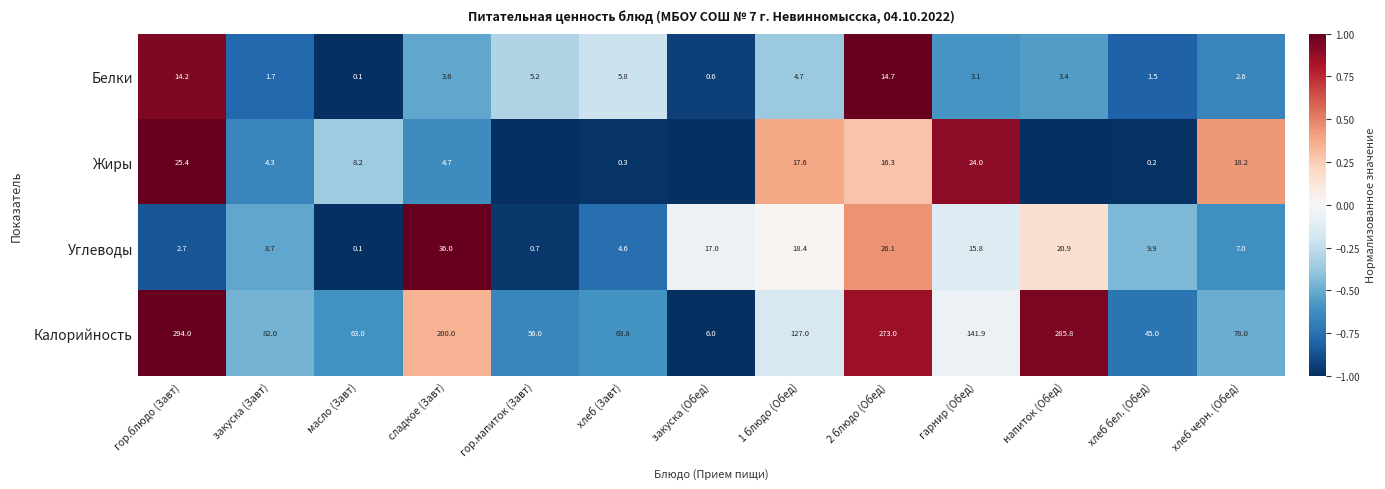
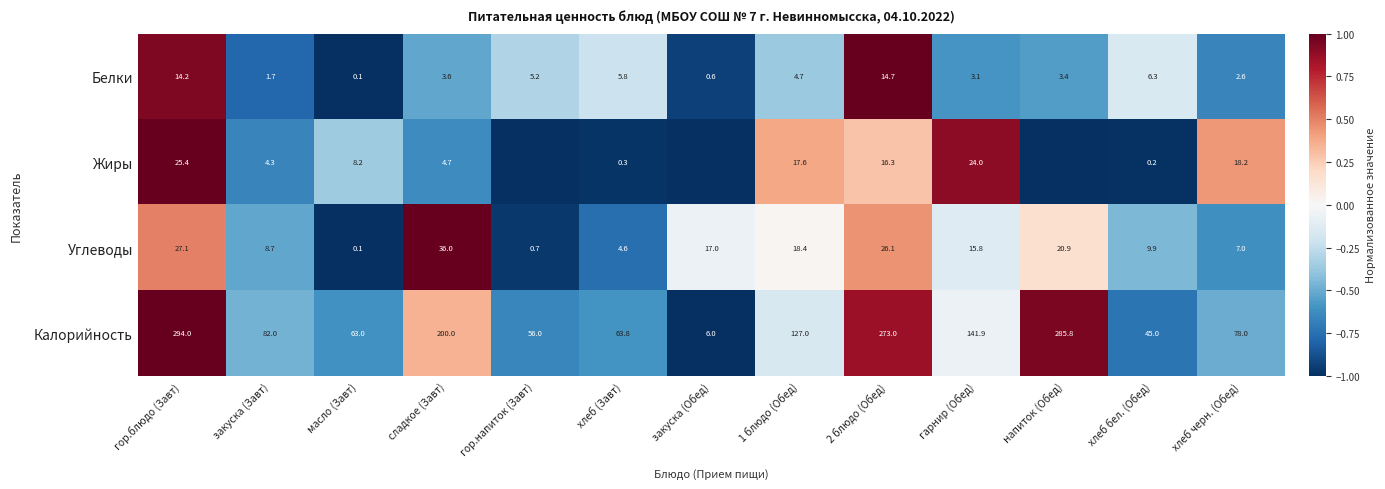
  {
    "Белки": {
      "гор.блюдо (Завт)": 14.2,
      "закуска (Завт)": 1.7,
      "масло (Завт)": 0.1,
      "сладкое (Завт)": 3.6,
      "гор.напиток (Завт)": 5.2,
      "хлеб (Завт)": 5.8,
      "закуска (Обед)": 0.6,
      "1 блюдо (Обед)": 4.7,
      "2 блюдо (Обед)": 14.7,
      "гарнир (Обед)": 3.1,
      "напиток (Обед)": 3.4,
-     "хлеб бел. (Обед)": 1.5,
+     "хлеб бел. (Обед)": 6.3,
      "хлеб черн. (Обед)": 2.6
    },
    "Жиры": {
      "гор.блюдо (Завт)": 25.4,
      "закуска (Завт)": 4.3,
      "масло (Завт)": 8.2,
      "сладкое (Завт)": 4.7,
      "хлеб (Завт)": 0.3,
      "1 блюдо (Обед)": 17.6,
      "2 блюдо (Обед)": 16.3,
      "гарнир (Обед)": 24.0,
      "хлеб бел. (Обед)": 0.2,
      "хлеб черн. (Обед)": 18.2
    },
    "Углеводы": {
-     "гор.блюдо (Завт)": 2.7,
+     "гор.блюдо (Завт)": 27.1,
      "закуска (Завт)": 8.7,
      "масло (Завт)": 0.1,
      "сладкое (Завт)": 36.0,
      "гор.напиток (Завт)": 0.7,
      "хлеб (Завт)": 4.6,
      "закуска (Обед)": 17.0,
      "1 блюдо (Обед)": 18.4,
      "2 блюдо (Обед)": 26.1,
      "гарнир (Обед)": 15.8,
      "напиток (Обед)": 20.9,
      "хлеб бел. (Обед)": 9.9,
      "хлеб черн. (Обед)": 7.0
    },
    "Калорийность": {
      "гор.блюдо (Завт)": 294.0,
      "закуска (Завт)": 82.0,
      "масло (Завт)": 63.0,
      "сладкое (Завт)": 200.0,
      "гор.напиток (Завт)": 56.0,
      "хлеб (Завт)": 63.8,
      "закуска (Обед)": 6.0,
      "1 блюдо (Обед)": 127.0,
      "2 блюдо (Обед)": 273.0,
      "гарнир (Обед)": 141.9,
      "напиток (Обед)": 285.8,
      "хлеб бел. (Обед)": 45.0,
      "хлеб черн. (Обед)": 78.0
    }
  }
